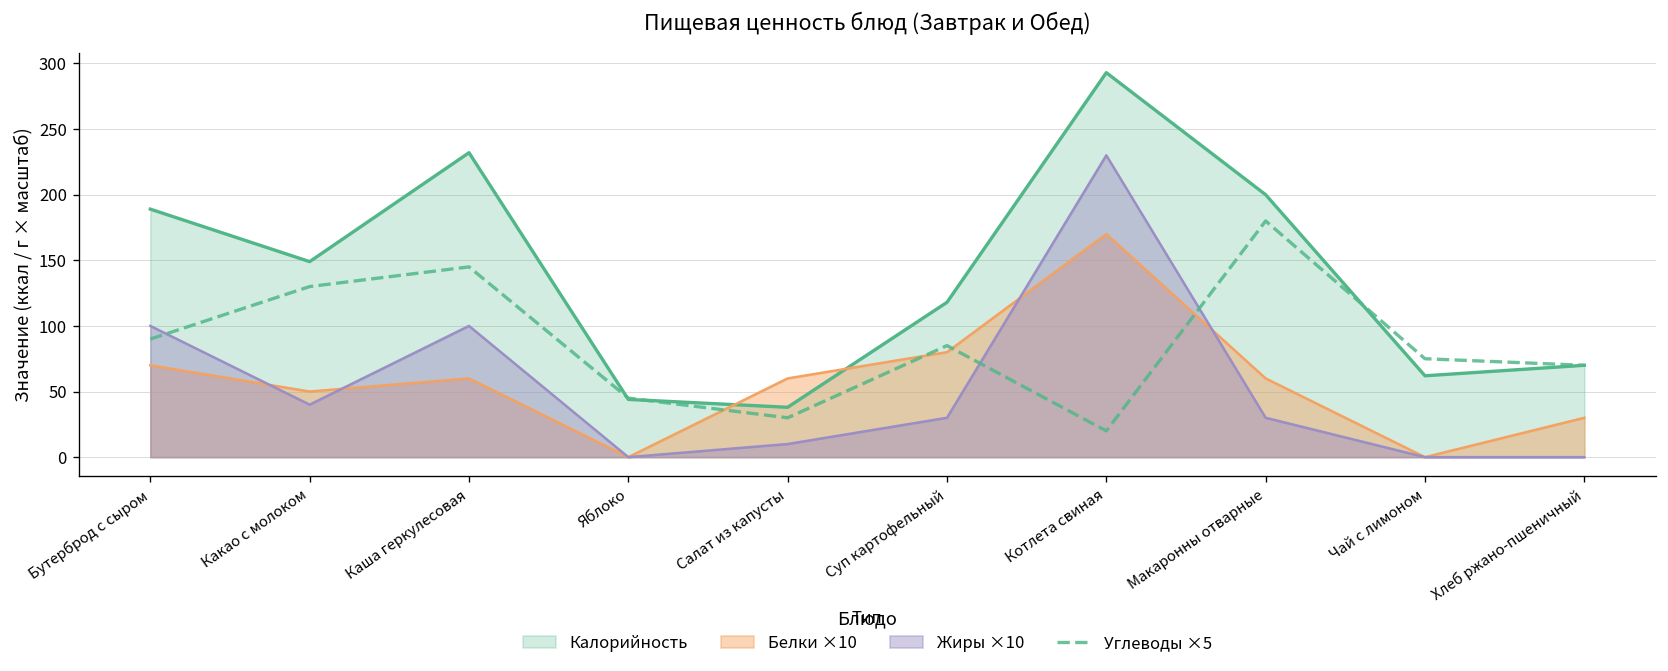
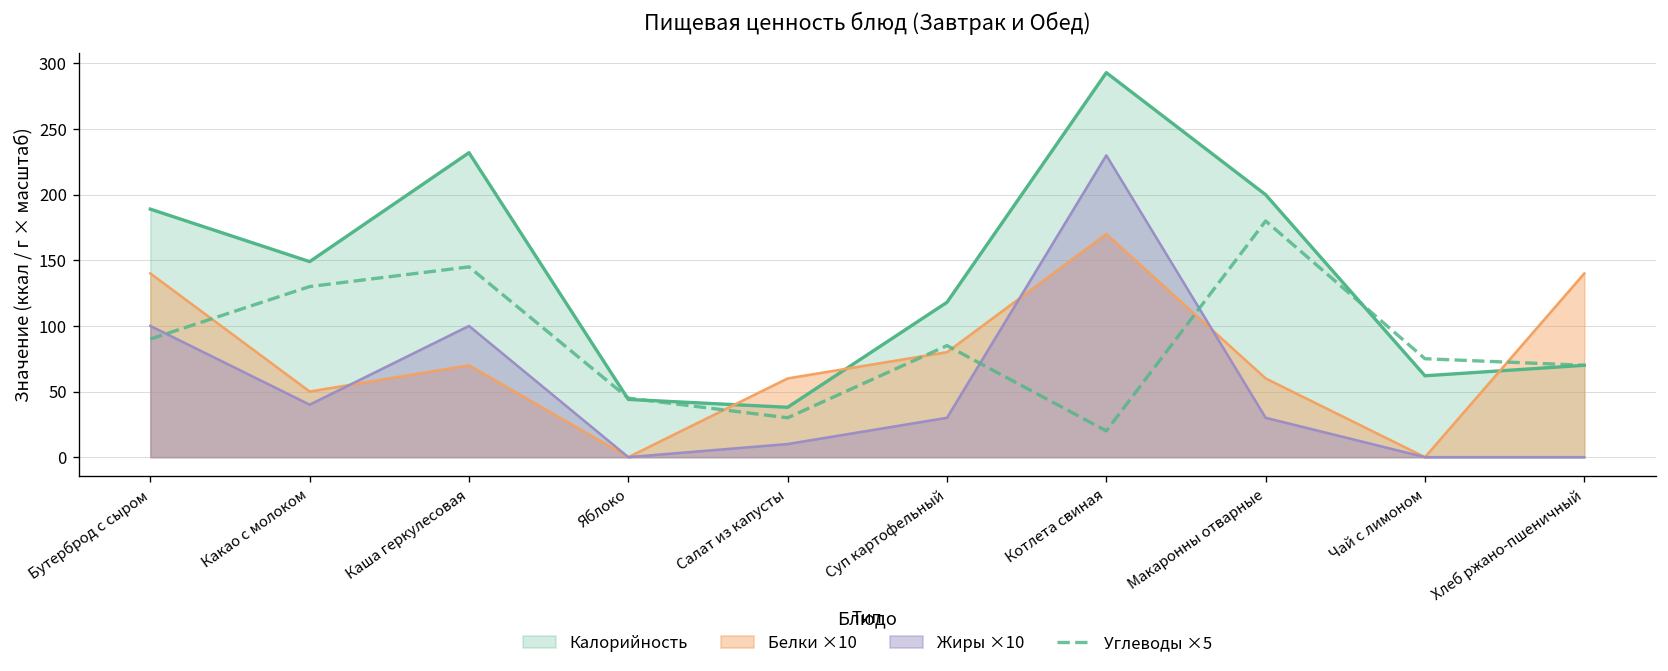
  {
    "Белки ×10": {
-     "Бутерброд с сыром": 70,
+     "Бутерброд с сыром": 140,
      "Какао с молоком": 50,
-     "Каша геркулесовая": 60,
+     "Каша геркулесовая": 70,
      "Салат из капусты": 60,
      "Суп картофельный": 80,
      "Котлета свиная": 170,
      "Макаронны отварные": 60,
-     "Хлеб ржано-пшеничный": 30
+     "Хлеб ржано-пшеничный": 140
    }
  }
